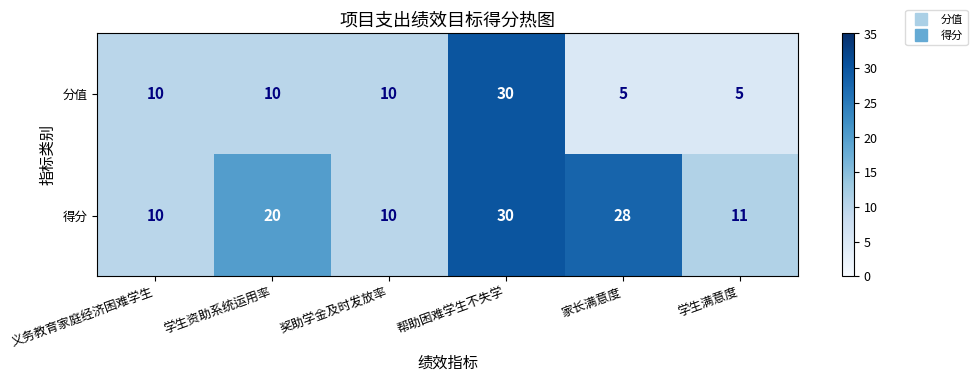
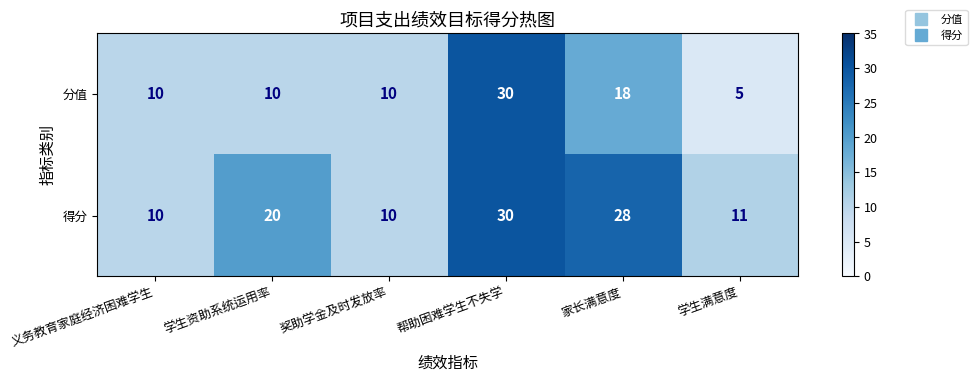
  {
    "分值": {
      "义务教育家庭经济困难学生": 10,
      "学生资助系统运用率": 10,
      "奖助学金及时发放率": 10,
      "帮助困难学生不失学": 30,
-     "家长满意度": 5,
+     "家长满意度": 18,
      "学生满意度": 5
    },
    "得分": {
      "义务教育家庭经济困难学生": 10,
      "学生资助系统运用率": 20,
      "奖助学金及时发放率": 10,
      "帮助困难学生不失学": 30,
      "家长满意度": 28,
      "学生满意度": 11
    }
  }
